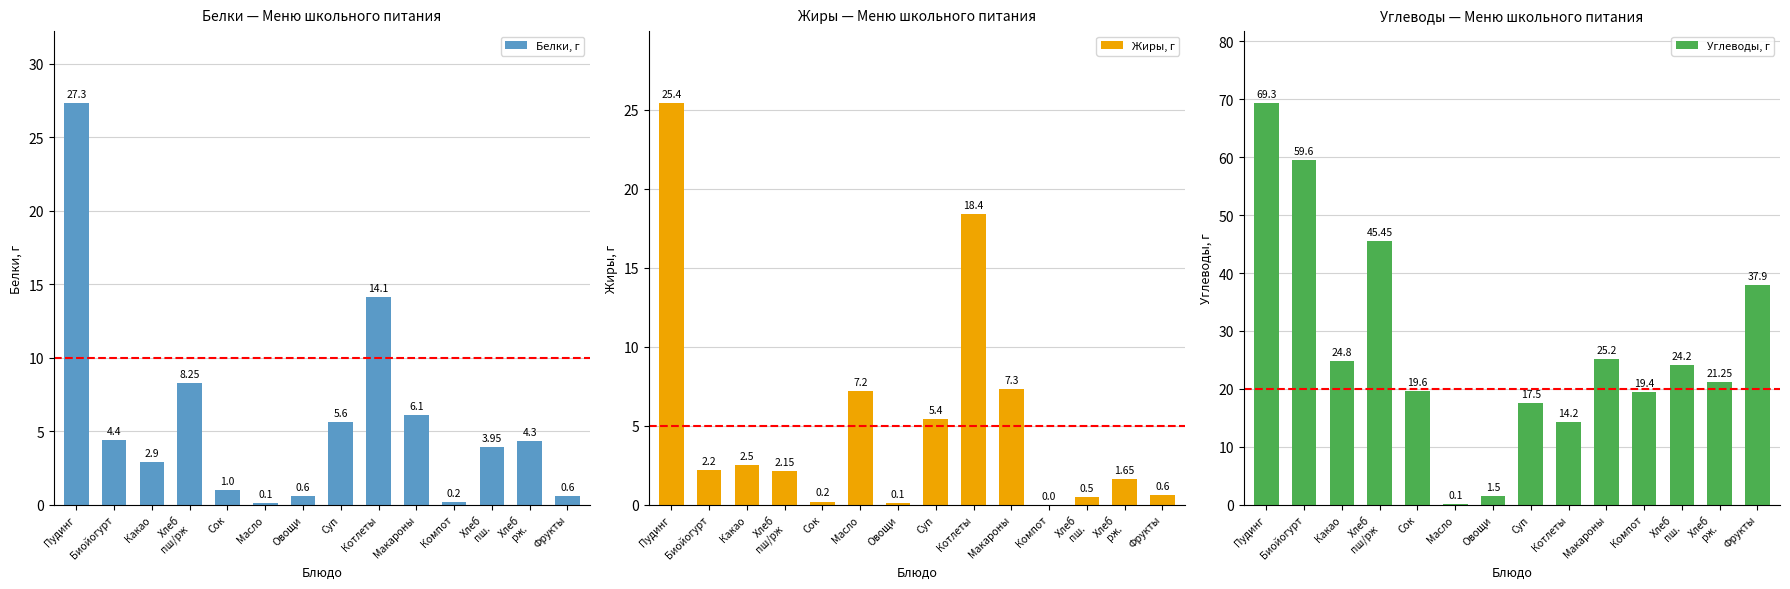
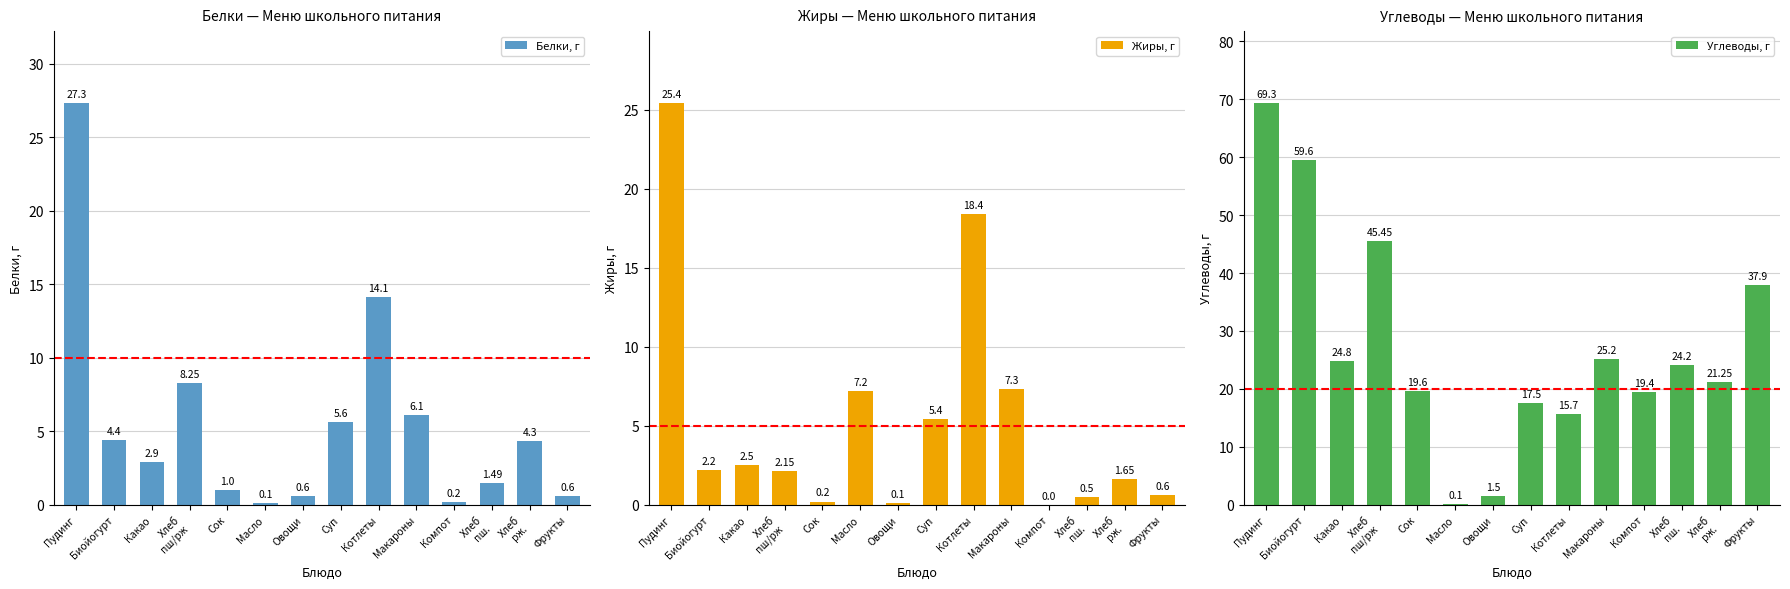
  {
    "Белки — Меню школьного питания": {
      "Пудинг": 27.3,
      "Биойогурт": 4.4,
      "Какао": 2.9,
      "Хлеб пш/рж": 8.25,
      "Сок": 1.0,
      "Масло": 0.1,
      "Овощи": 0.6,
      "Суп": 5.6,
      "Котлеты": 14.1,
      "Макароны": 6.1,
      "Компот": 0.2,
-     "Хлеб пш.": 3.95,
+     "Хлеб пш.": 1.49,
      "Хлеб рж.": 4.3,
      "Фрукты": 0.6
    },
    "Жиры — Меню школьного питания": {
      "Пудинг": 25.4,
      "Биойогурт": 2.2,
      "Какао": 2.5,
      "Хлеб пш/рж": 2.15,
      "Сок": 0.2,
      "Масло": 7.2,
      "Овощи": 0.1,
      "Суп": 5.4,
      "Котлеты": 18.4,
      "Макароны": 7.3,
      "Компот": 0.0,
      "Хлеб пш.": 0.5,
      "Хлеб рж.": 1.65,
      "Фрукты": 0.6
    },
    "Углеводы — Меню школьного питания": {
      "Пудинг": 69.3,
      "Биойогурт": 59.6,
      "Какао": 24.8,
      "Хлеб пш/рж": 45.45,
      "Сок": 19.6,
      "Масло": 0.1,
      "Овощи": 1.5,
      "Суп": 17.5,
-     "Котлеты": 14.2,
+     "Котлеты": 15.7,
      "Макароны": 25.2,
      "Компот": 19.4,
      "Хлеб пш.": 24.2,
      "Хлеб рж.": 21.25,
      "Фрукты": 37.9
    }
  }
